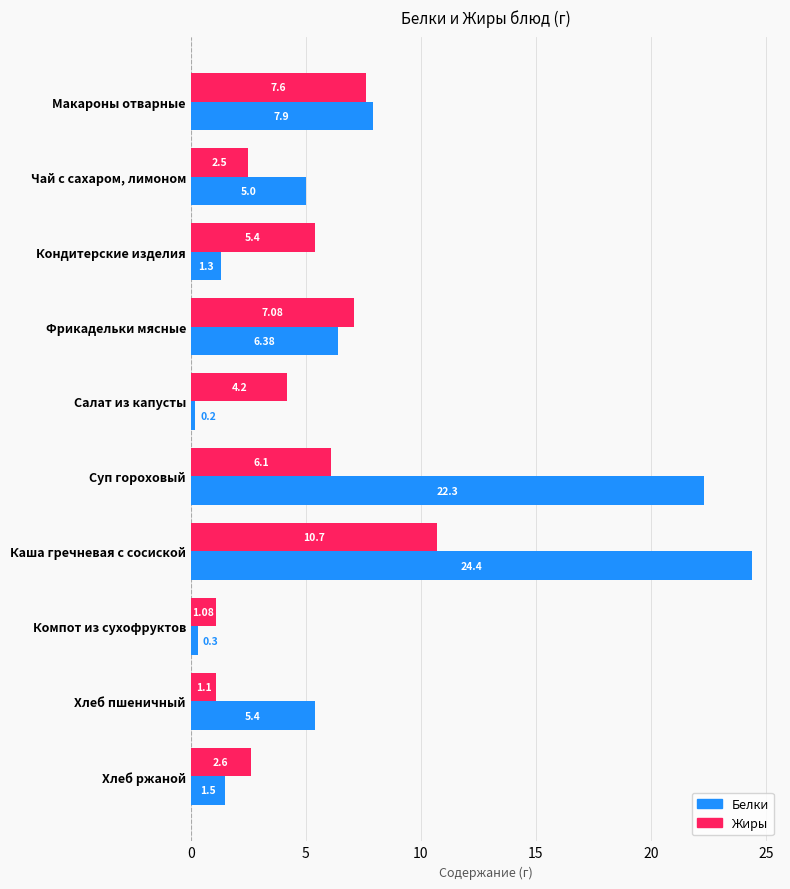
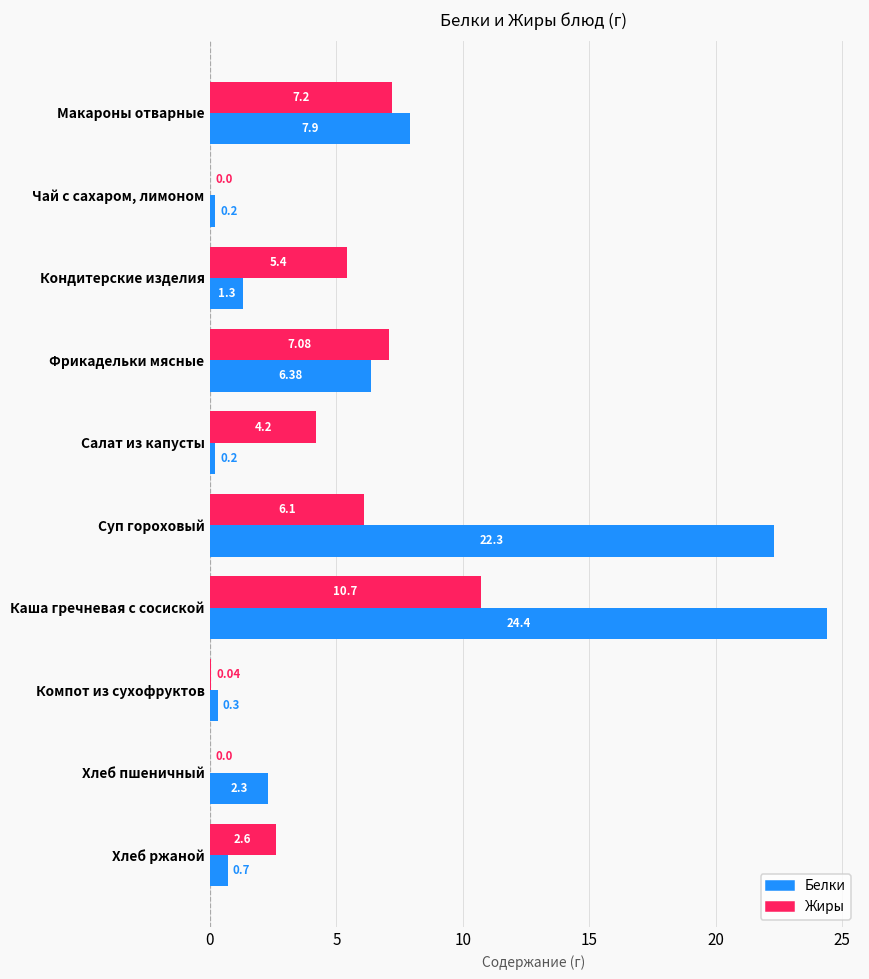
  {
    "Белки": {
      "Макароны отварные": 7.9,
-     "Чай с сахаром, лимоном": 5.0,
+     "Чай с сахаром, лимоном": 0.2,
      "Кондитерские изделия": 1.3,
      "Фрикадельки мясные": 6.38,
      "Салат из капусты": 0.2,
      "Суп гороховый": 22.3,
      "Каша гречневая с сосиской": 24.4,
      "Компот из сухофруктов": 0.3,
-     "Хлеб пшеничный": 5.4,
-     "Хлеб ржаной": 1.5
+     "Хлеб пшеничный": 2.3,
+     "Хлеб ржаной": 0.7
    },
    "Жиры": {
-     "Макароны отварные": 7.6,
-     "Чай с сахаром, лимоном": 2.5,
+     "Макароны отварные": 7.2,
+     "Чай с сахаром, лимоном": 0.0,
      "Кондитерские изделия": 5.4,
      "Фрикадельки мясные": 7.08,
      "Салат из капусты": 4.2,
      "Суп гороховый": 6.1,
      "Каша гречневая с сосиской": 10.7,
-     "Компот из сухофруктов": 1.08,
-     "Хлеб пшеничный": 1.1,
+     "Компот из сухофруктов": 0.04,
+     "Хлеб пшеничный": 0.0,
      "Хлеб ржаной": 2.6
    }
  }
